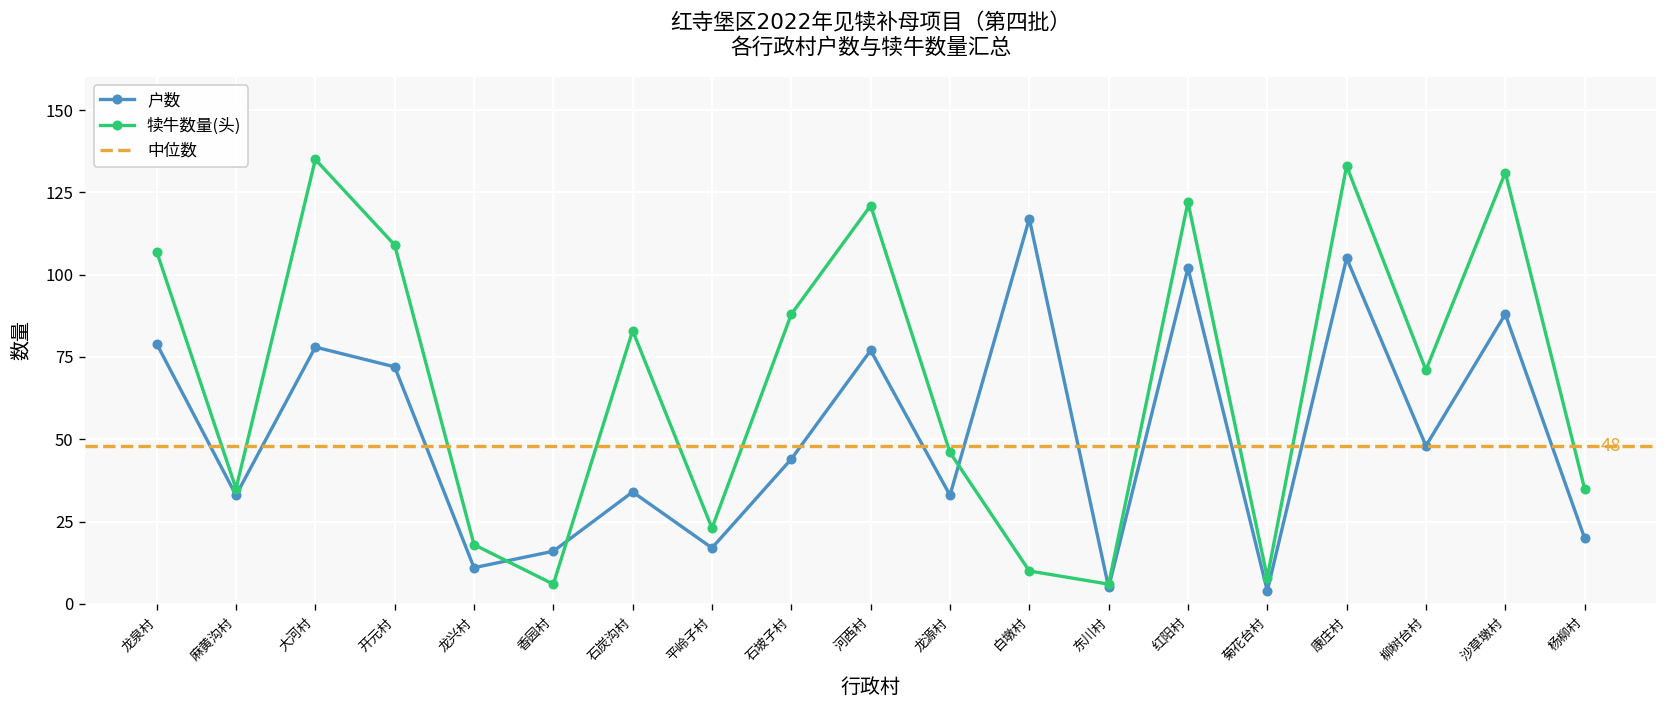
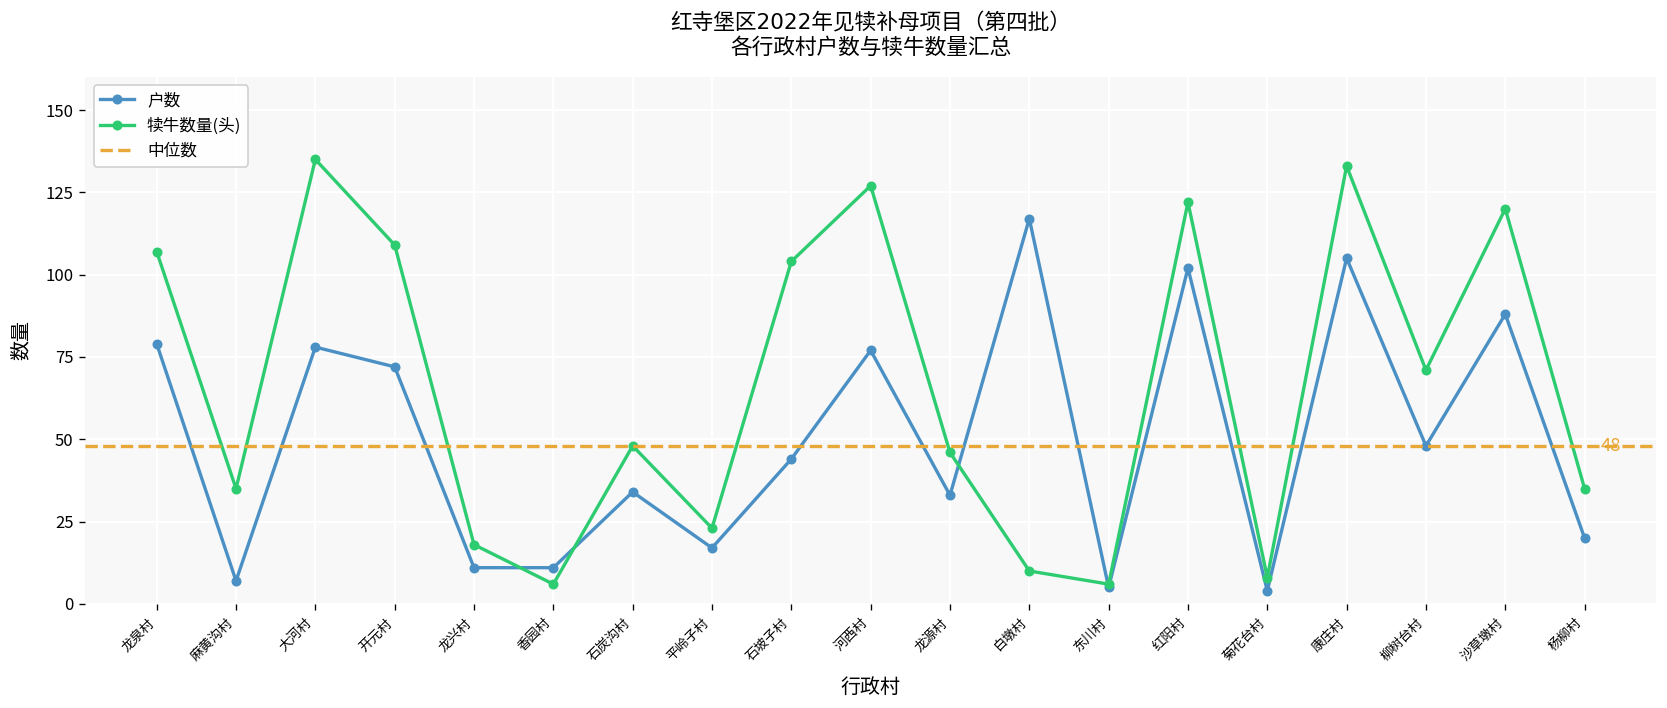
  {
    "户数": {
      "龙泉村": 79,
-     "麻黄沟村": 33,
+     "麻黄沟村": 7,
      "大河村": 78,
      "开元村": 72,
      "龙兴村": 11,
-     "香园村": 16,
+     "香园村": 11,
      "石炭沟村": 34,
      "平岭子村": 17,
      "石坡子村": 44,
      "河西村": 77,
      "龙源村": 33,
      "白墩村": 117,
      "东川村": 5,
      "红阳村": 102,
      "菊花台村": 4,
      "康庄村": 105,
      "柳树台村": 48,
      "沙草墩村": 88,
      "杨柳村": 20
    },
    "犊牛数量(头)": {
      "龙泉村": 107,
      "麻黄沟村": 35,
      "大河村": 135,
      "开元村": 109,
      "龙兴村": 18,
      "香园村": 6,
-     "石炭沟村": 83,
+     "石炭沟村": 48,
      "平岭子村": 23,
-     "石坡子村": 88,
-     "河西村": 121,
+     "石坡子村": 104,
+     "河西村": 127,
      "龙源村": 46,
      "白墩村": 10,
      "东川村": 6,
      "红阳村": 122,
      "菊花台村": 8,
      "康庄村": 133,
      "柳树台村": 71,
-     "沙草墩村": 131,
+     "沙草墩村": 120,
      "杨柳村": 35
    }
  }
